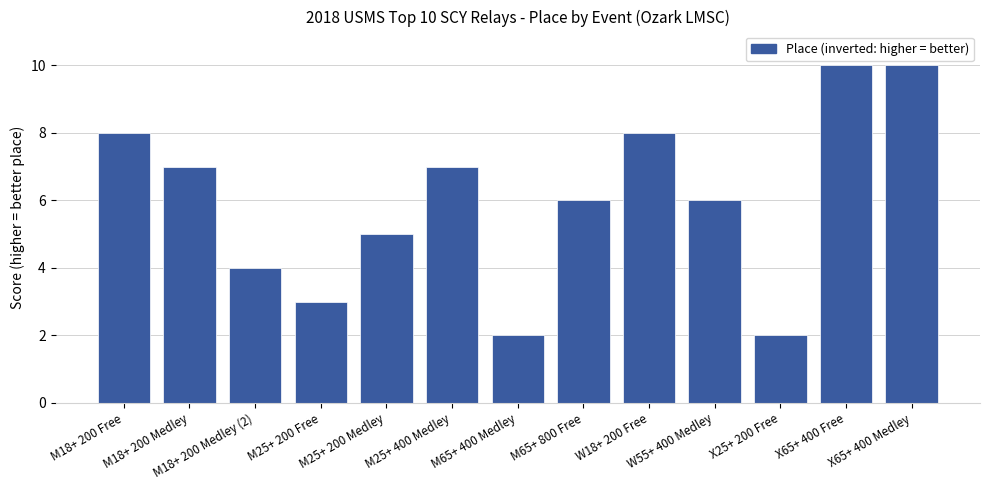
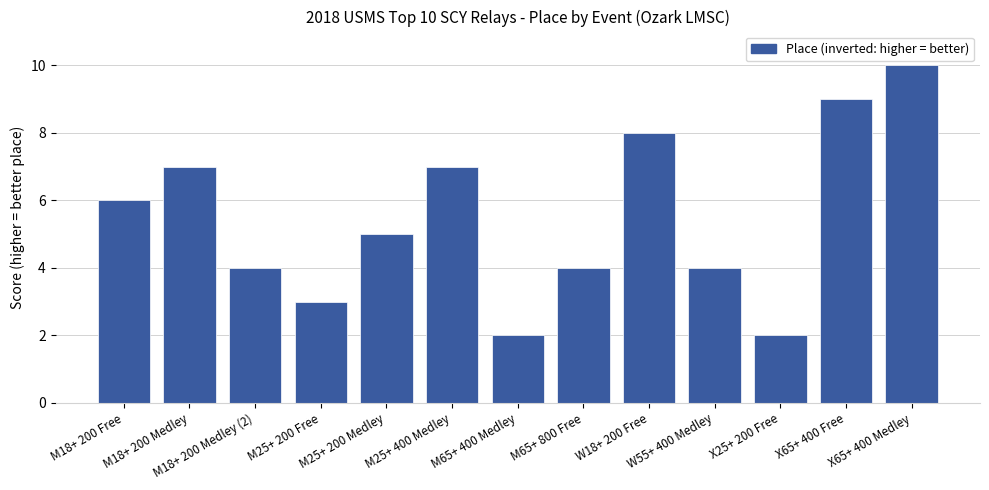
  {
-   "M18+ 200 Free": 8.0,
+   "M18+ 200 Free": 6.0,
    "M18+ 200 Medley": 7.0,
    "M18+ 200 Medley (2)": 4.0,
    "M25+ 200 Free": 3.0,
    "M25+ 200 Medley": 5.0,
    "M25+ 400 Medley": 7.0,
    "M65+ 400 Medley": 2.0,
-   "M65+ 800 Free": 6.0,
+   "M65+ 800 Free": 4.0,
    "W18+ 200 Free": 8.0,
-   "W55+ 400 Medley": 6.0,
+   "W55+ 400 Medley": 4.0,
    "X25+ 200 Free": 2.0,
-   "X65+ 400 Free": 10.0,
+   "X65+ 400 Free": 9.0,
    "X65+ 400 Medley": 10.0
  }
